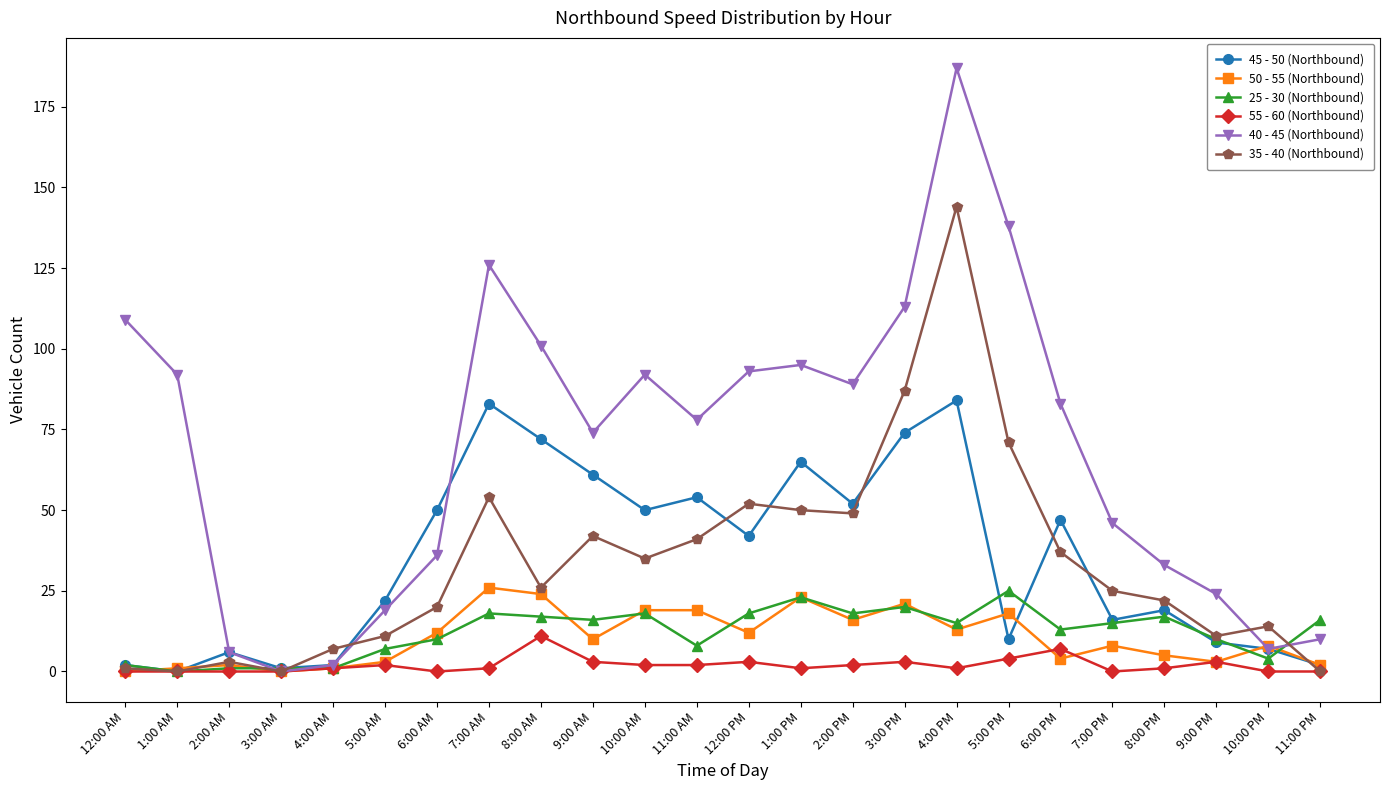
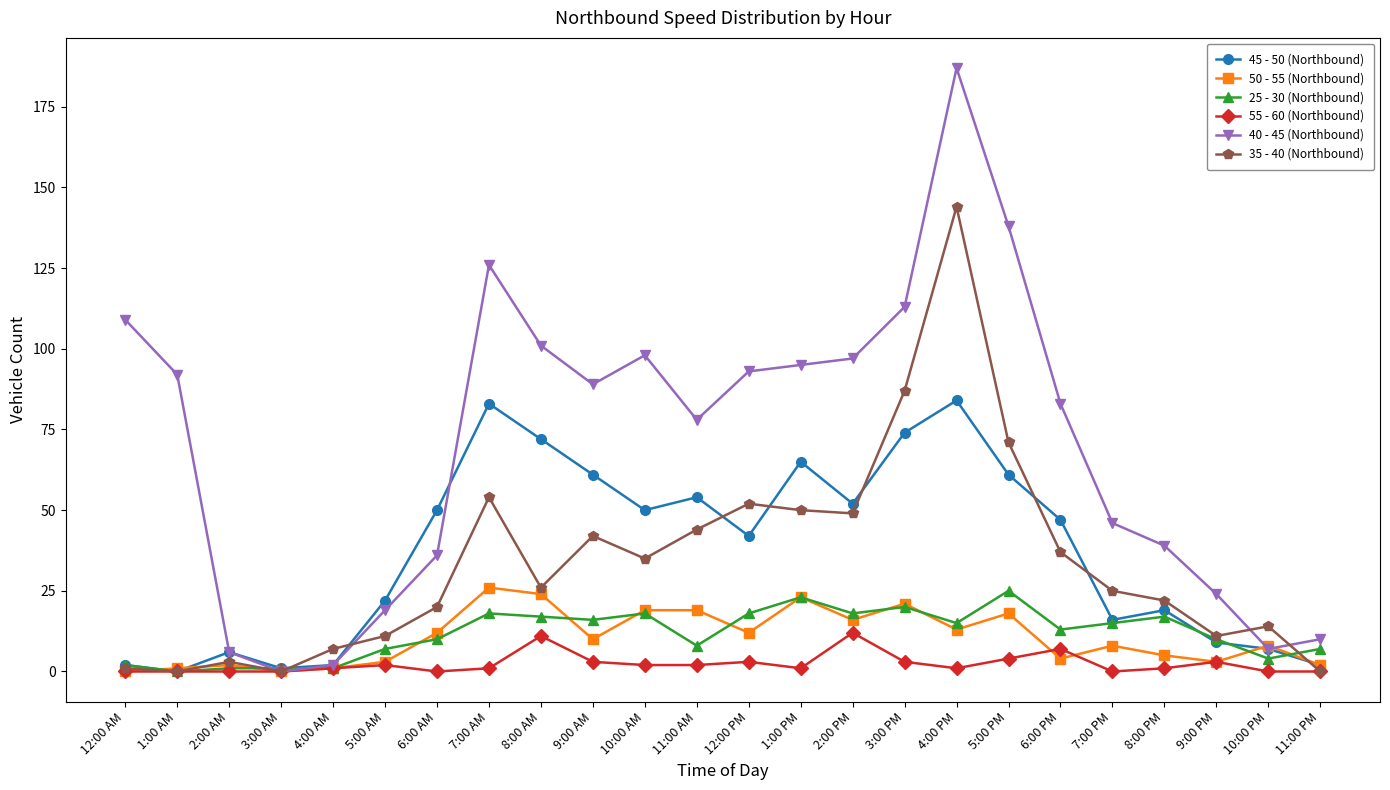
  {
    "45 - 50 (Northbound)": {
      "5:00 AM": 22,
      "6:00 AM": 50,
      "7:00 AM": 83,
      "8:00 AM": 72,
      "9:00 AM": 61,
      "10:00 AM": 50,
      "11:00 AM": 54,
      "12:00 PM": 42,
      "1:00 PM": 65,
      "2:00 PM": 52,
      "3:00 PM": 74,
      "4:00 PM": 84,
-     "5:00 PM": 10,
+     "5:00 PM": 61,
      "6:00 PM": 47,
      "7:00 PM": 16,
      "8:00 PM": 19,
      "9:00 PM": 9
    },
    "50 - 55 (Northbound)": {
      "1:00 AM": 1,
      "2:00 AM": 2,
      "5:00 AM": 3,
      "6:00 AM": 12,
      "7:00 AM": 26,
      "8:00 AM": 24,
      "9:00 AM": 10,
      "10:00 AM": 19,
      "11:00 AM": 19,
      "12:00 PM": 12,
      "2:00 PM": 16,
      "3:00 PM": 21,
      "4:00 PM": 13,
      "5:00 PM": 18,
      "6:00 PM": 4,
      "7:00 PM": 8,
      "8:00 PM": 5,
      "10:00 PM": 8
    },
    "25 - 30 (Northbound)": {
      "2:00 AM": 1,
      "5:00 AM": 7,
      "6:00 AM": 10,
      "7:00 AM": 18,
      "8:00 AM": 17,
      "9:00 AM": 16,
      "10:00 AM": 18,
      "11:00 AM": 8,
      "12:00 PM": 18,
      "2:00 PM": 18,
      "3:00 PM": 20,
      "4:00 PM": 15,
      "5:00 PM": 25,
      "6:00 PM": 13,
      "7:00 PM": 15,
      "8:00 PM": 17,
      "9:00 PM": 10,
      "10:00 PM": 4,
-     "11:00 PM": 16
+     "11:00 PM": 7
    },
    "55 - 60 (Northbound)": {
      "2:00 AM": 0,
      "5:00 AM": 2,
      "6:00 AM": 0,
      "7:00 AM": 1,
      "8:00 AM": 11,
      "9:00 AM": 3,
      "10:00 AM": 2,
      "11:00 AM": 2,
      "12:00 PM": 3,
      "1:00 PM": 1,
-     "2:00 PM": 2,
+     "2:00 PM": 12,
      "3:00 PM": 3,
      "4:00 PM": 1,
      "5:00 PM": 4,
      "6:00 PM": 7,
      "7:00 PM": 0,
      "8:00 PM": 1,
      "10:00 PM": 0
    },
    "40 - 45 (Northbound)": {
      "12:00 AM": 109,
      "1:00 AM": 92,
      "5:00 AM": 19,
      "6:00 AM": 36,
      "7:00 AM": 126,
      "8:00 AM": 101,
-     "9:00 AM": 74,
-     "10:00 AM": 92,
+     "9:00 AM": 89,
+     "10:00 AM": 98,
      "11:00 AM": 78,
      "12:00 PM": 93,
      "1:00 PM": 95,
-     "2:00 PM": 89,
+     "2:00 PM": 97,
      "3:00 PM": 113,
      "4:00 PM": 187,
      "5:00 PM": 138,
      "6:00 PM": 83,
      "7:00 PM": 46,
-     "8:00 PM": 33,
+     "8:00 PM": 39,
      "9:00 PM": 24,
      "11:00 PM": 10
    },
    "35 - 40 (Northbound)": {
      "12:00 AM": 1,
      "2:00 AM": 3,
      "4:00 AM": 7,
      "5:00 AM": 11,
      "6:00 AM": 20,
      "7:00 AM": 54,
      "8:00 AM": 26,
      "9:00 AM": 42,
      "10:00 AM": 35,
-     "11:00 AM": 41,
+     "11:00 AM": 44,
      "12:00 PM": 52,
      "1:00 PM": 50,
      "2:00 PM": 49,
      "3:00 PM": 87,
      "4:00 PM": 144,
      "5:00 PM": 71,
      "6:00 PM": 37,
      "7:00 PM": 25,
      "8:00 PM": 22,
      "9:00 PM": 11,
      "10:00 PM": 14
    }
  }
